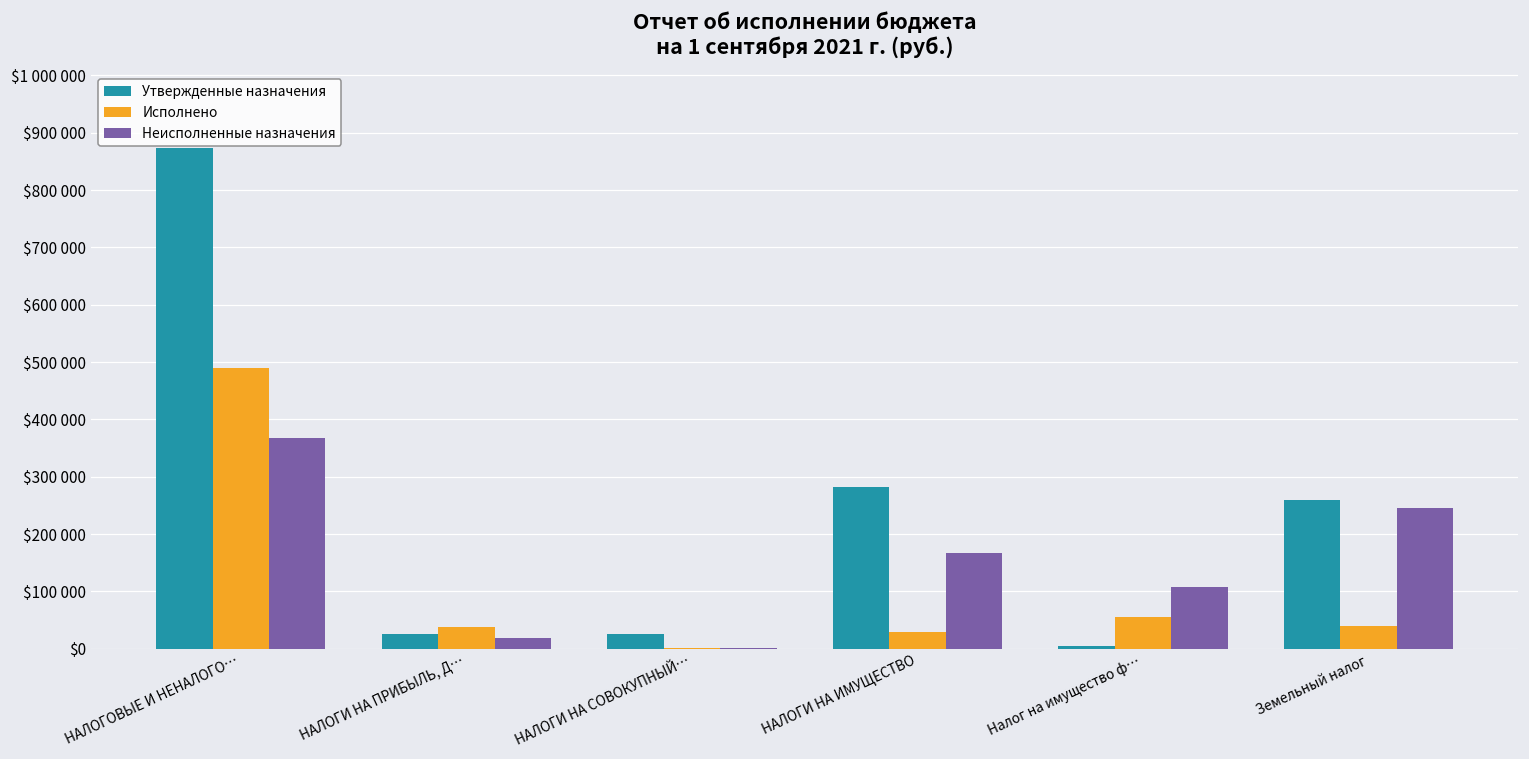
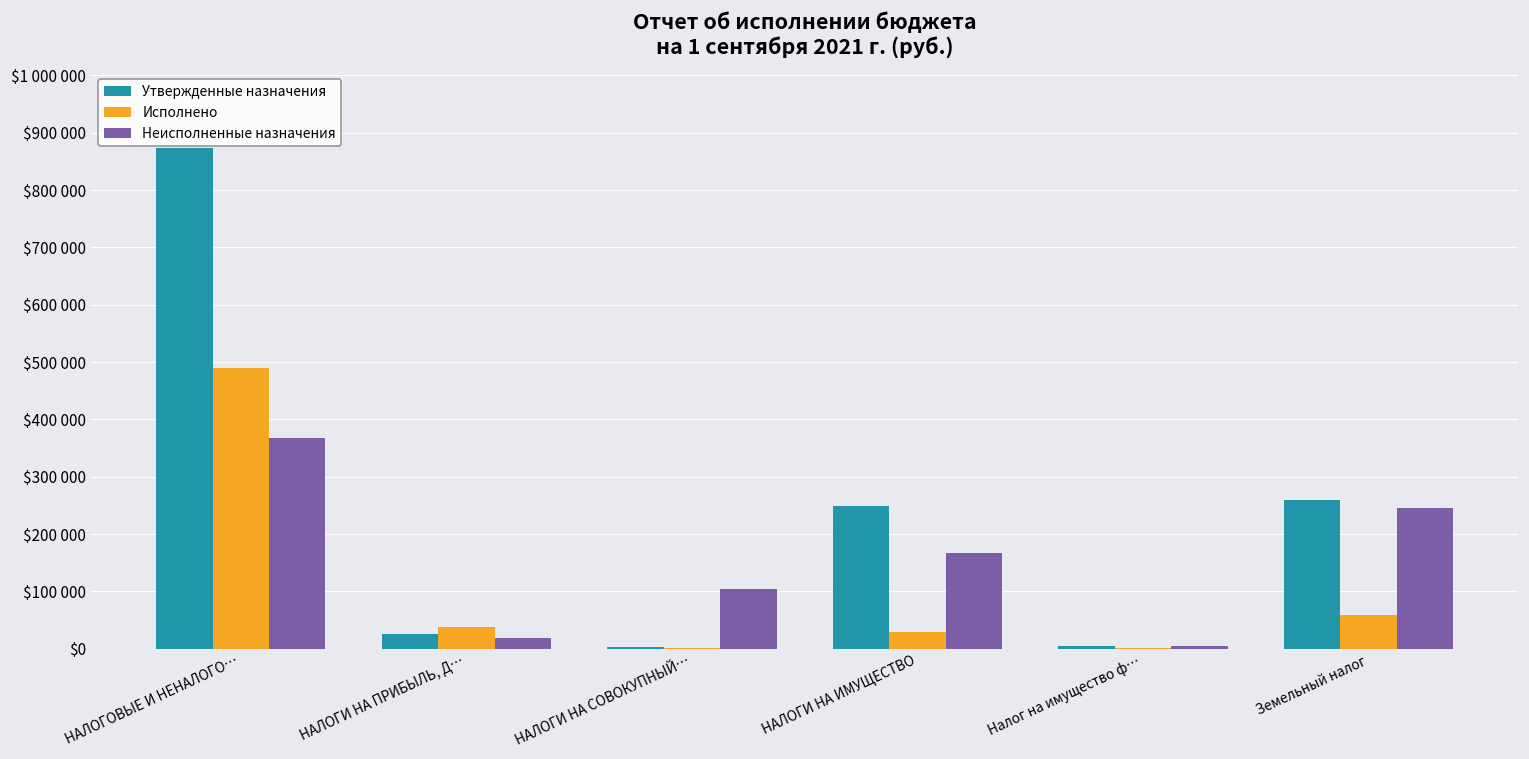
  {
    "Утвержденные назначения": {
      "НАЛОГОВЫЕ И НЕНАЛОГО…": "$870000",
      "НАЛОГИ НА ПРИБЫЛЬ, Д…": "$30000",
-     "НАЛОГИ НА СОВОКУПНЫЙ…": "$30000",
-     "НАЛОГИ НА ИМУЩЕСТВО": "$280000",
+     "НАЛОГИ НА СОВОКУПНЫЙ…": "$0",
+     "НАЛОГИ НА ИМУЩЕСТВО": "$250000",
      "Налог на имущество ф…": "$10000",
      "Земельный налог": "$260000"
    },
    "Исполнено": {
      "НАЛОГОВЫЕ И НЕНАЛОГО…": "$490000",
      "НАЛОГИ НА ПРИБЫЛЬ, Д…": "$40000",
      "НАЛОГИ НА ИМУЩЕСТВО": "$30000",
-     "Налог на имущество ф…": "$60000",
-     "Земельный налог": "$40000"
+     "Налог на имущество ф…": "$0",
+     "Земельный налог": "$60000"
    },
    "Неисполненные назначения": {
      "НАЛОГОВЫЕ И НЕНАЛОГО…": "$370000",
      "НАЛОГИ НА ПРИБЫЛЬ, Д…": "$20000",
-     "НАЛОГИ НА СОВОКУПНЫЙ…": "$0",
+     "НАЛОГИ НА СОВОКУПНЫЙ…": "$100000",
      "НАЛОГИ НА ИМУЩЕСТВО": "$170000",
-     "Налог на имущество ф…": "$110000",
+     "Налог на имущество ф…": "$0",
      "Земельный налог": "$250000"
    }
  }
